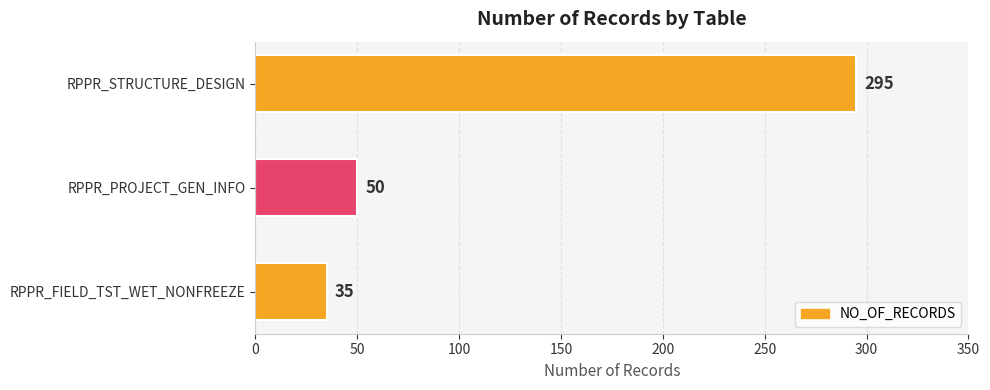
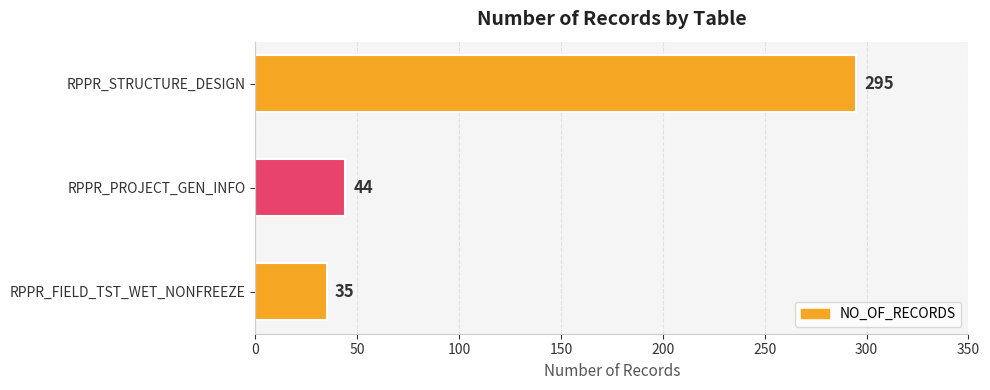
  {
    "RPPR_STRUCTURE_DESIGN": 295,
-   "RPPR_PROJECT_GEN_INFO": 50,
+   "RPPR_PROJECT_GEN_INFO": 44,
    "RPPR_FIELD_TST_WET_NONFREEZE": 35
  }
